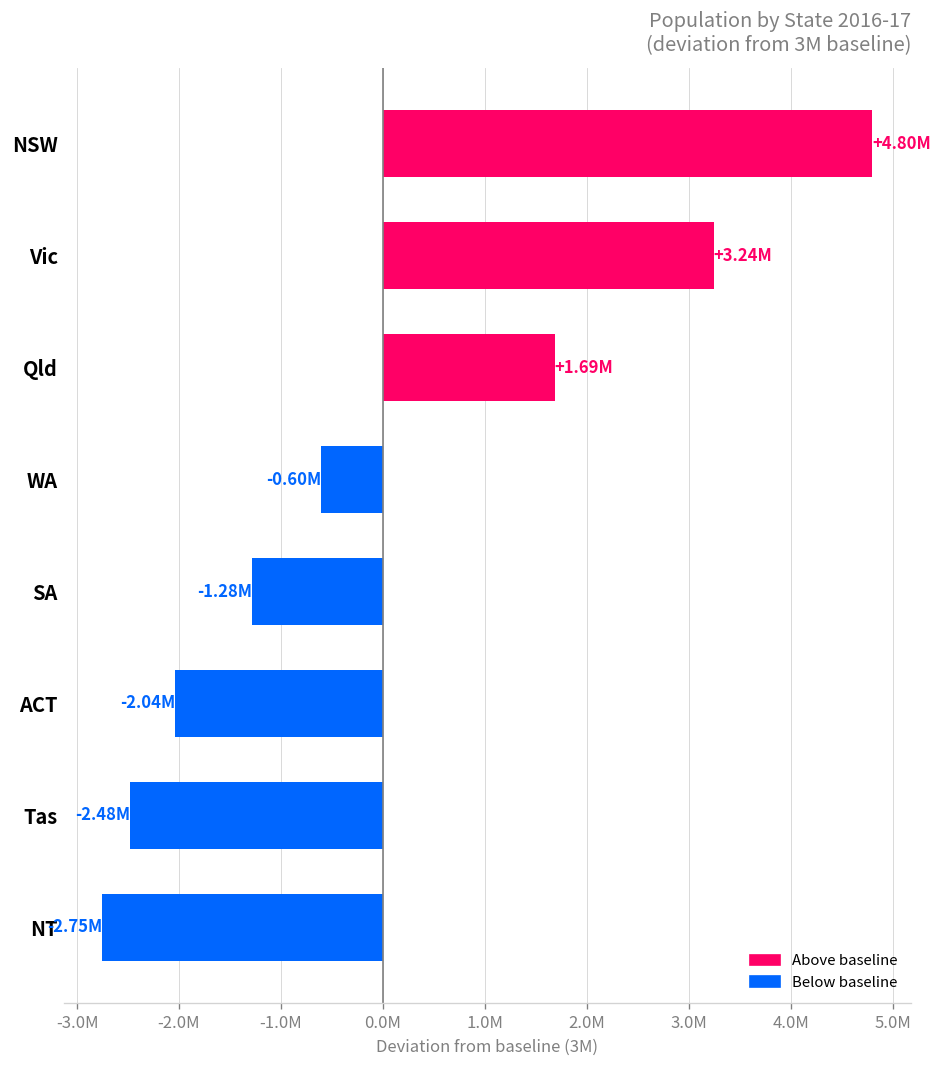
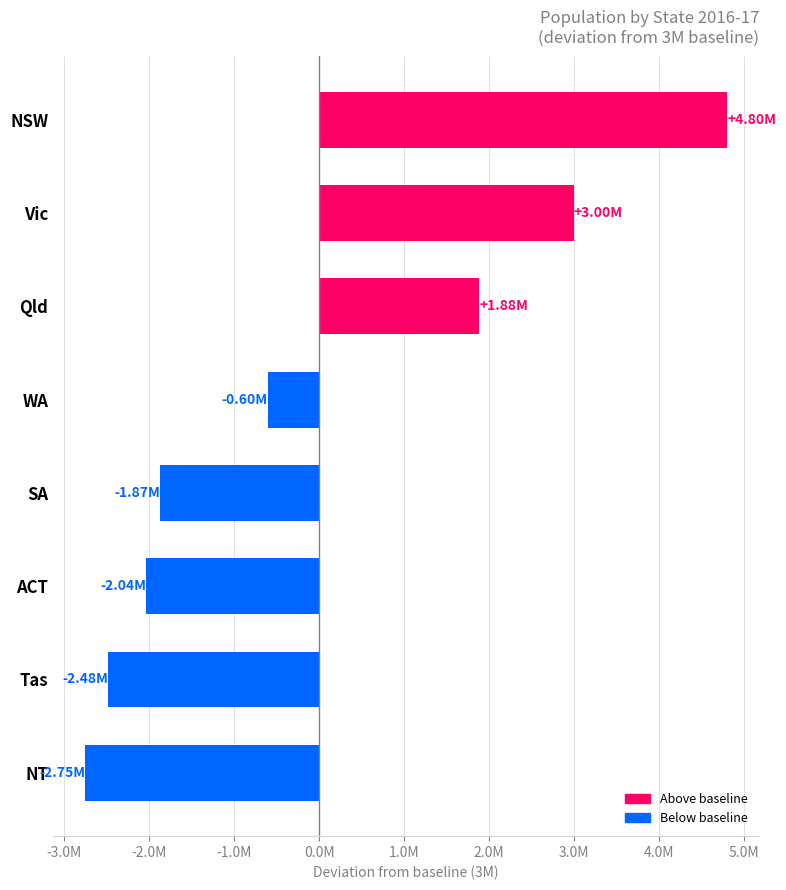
  {
    "NSW": "+4.80M",
-   "Vic": "+3.24M",
-   "Qld": "+1.69M",
+   "Vic": "+3.00M",
+   "Qld": "+1.88M",
    "WA": "-0.60M",
-   "SA": "-1.28M",
+   "SA": "-1.87M",
    "ACT": "-2.04M",
    "Tas": "-2.48M",
    "NT": "-2.75M"
  }
